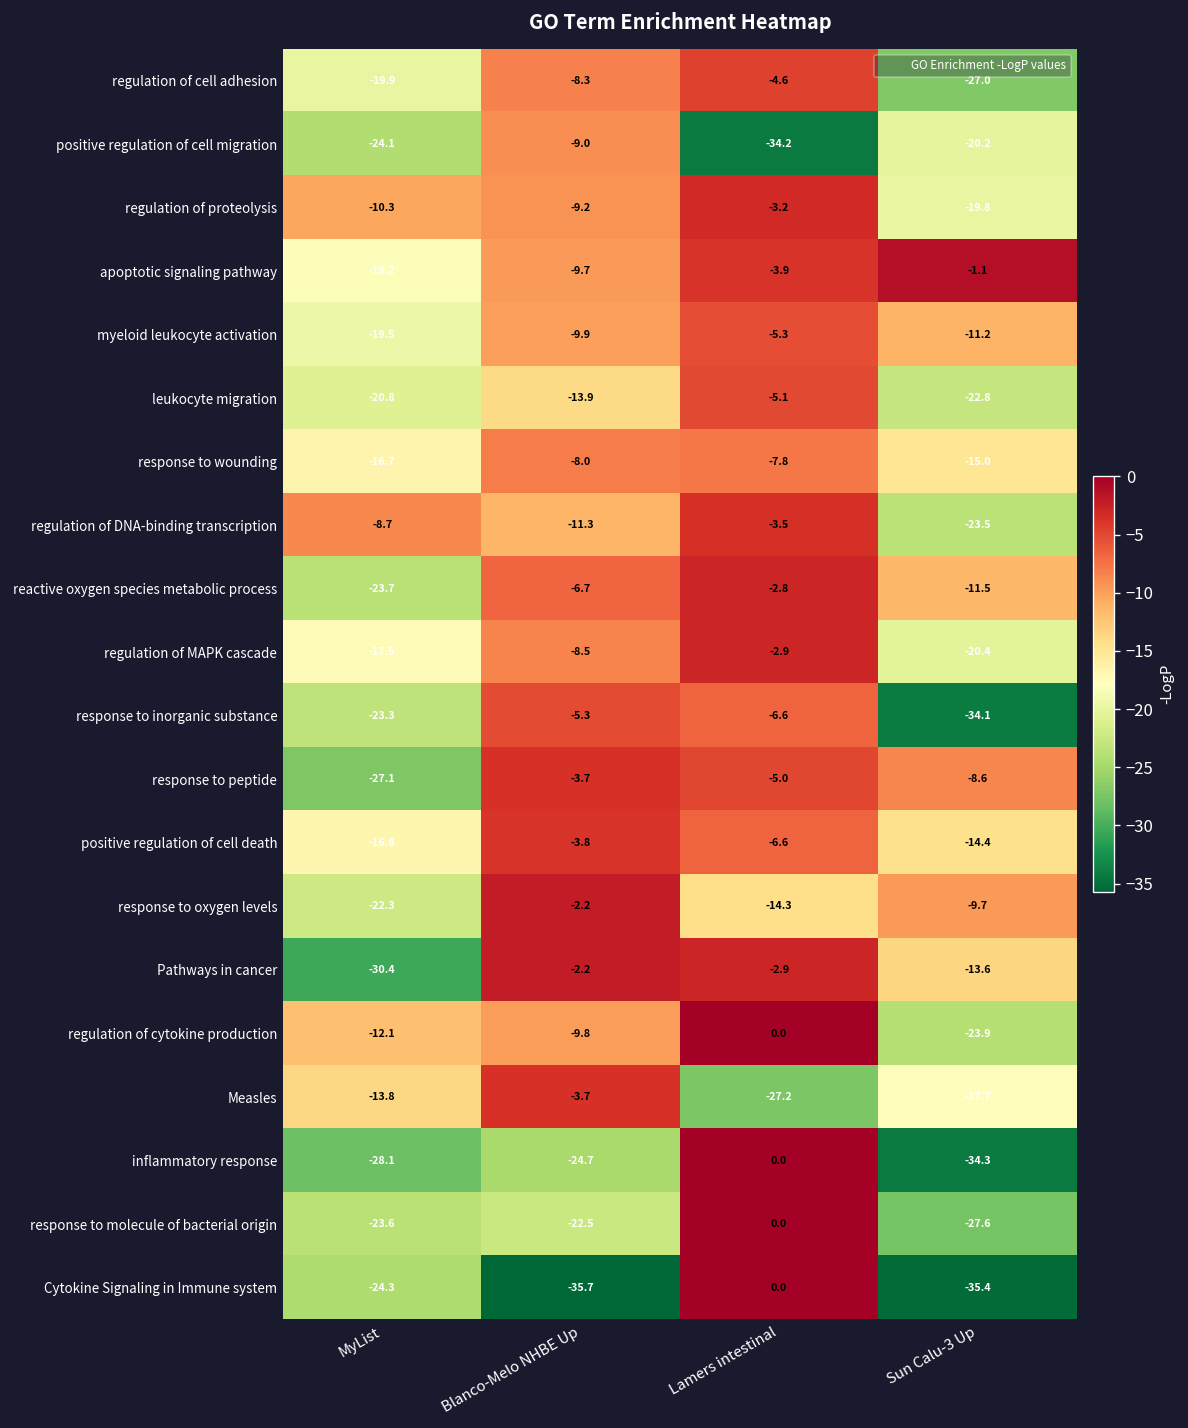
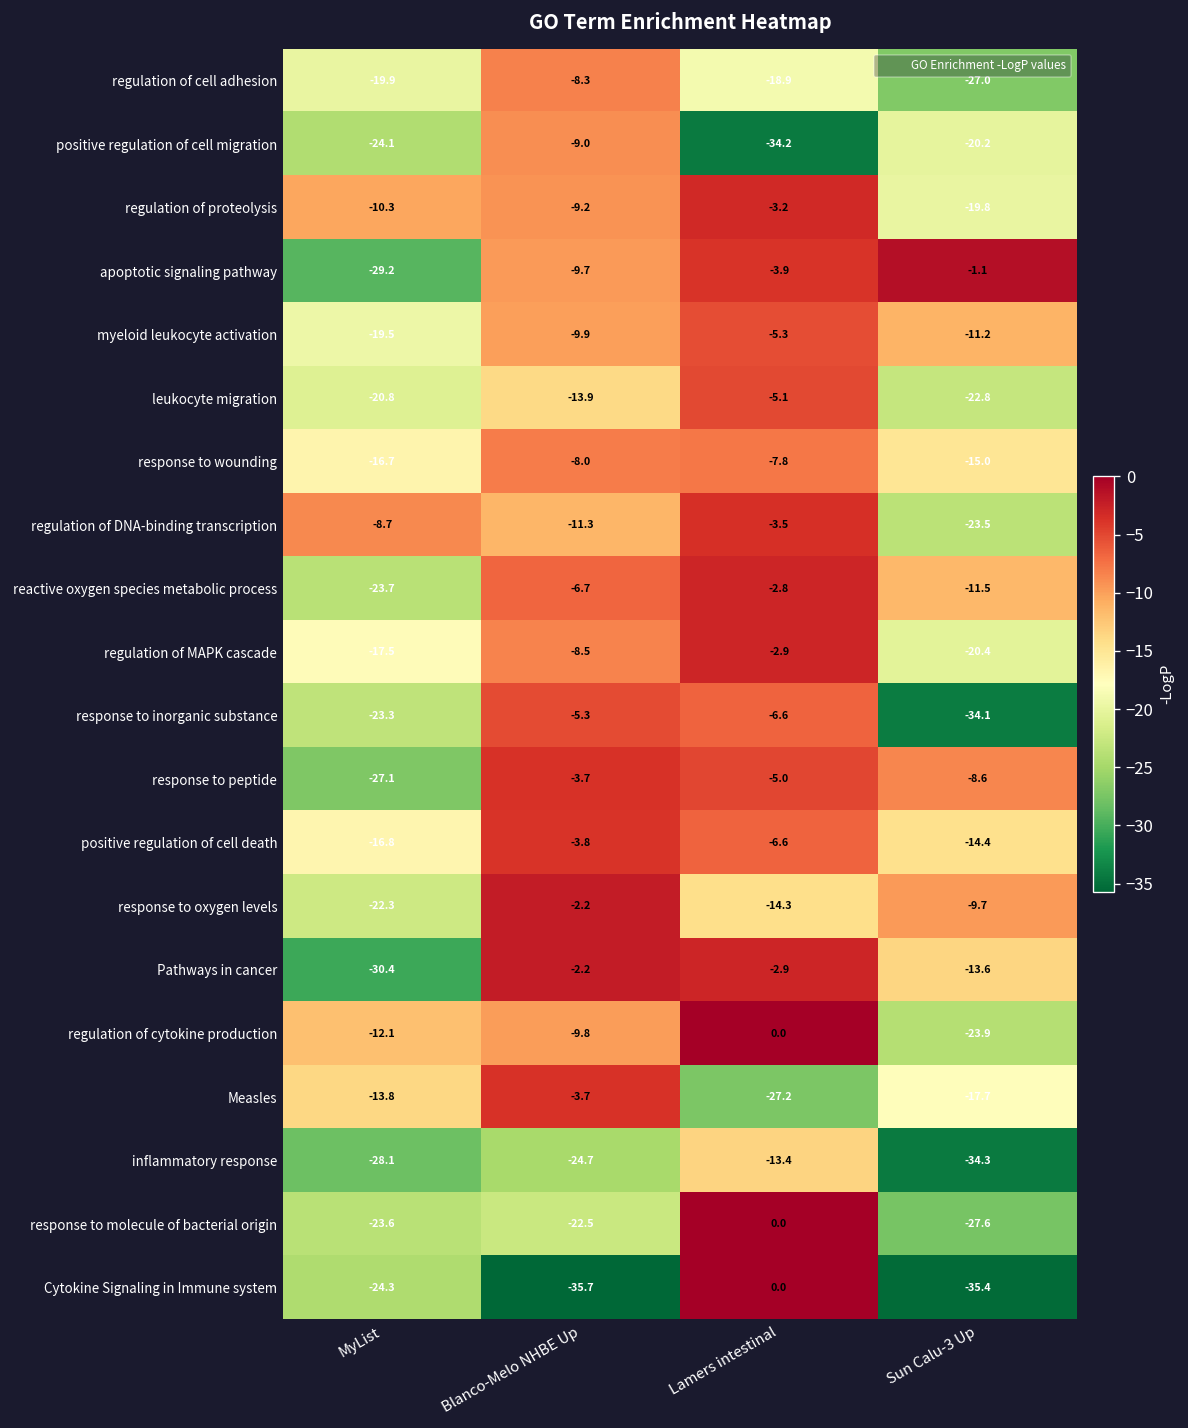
  {
    "regulation of cell adhesion": {
      "MyList": -19.9,
      "Blanco-Melo NHBE Up": -8.3,
-     "Lamers intestinal": -4.6
+     "Lamers intestinal": -18.9
    },
    "positive regulation of cell migration": {
      "MyList": -24.1,
      "Blanco-Melo NHBE Up": -9.0,
      "Lamers intestinal": -34.2,
      "Sun Calu-3 Up": -20.2
    },
    "regulation of proteolysis": {
      "MyList": -10.3,
      "Blanco-Melo NHBE Up": -9.2,
      "Lamers intestinal": -3.2,
      "Sun Calu-3 Up": -19.8
    },
    "apoptotic signaling pathway": {
-     "MyList": -18.2,
+     "MyList": -29.2,
      "Blanco-Melo NHBE Up": -9.7,
      "Lamers intestinal": -3.9,
      "Sun Calu-3 Up": -1.1
    },
    "myeloid leukocyte activation": {
      "MyList": -19.5,
      "Blanco-Melo NHBE Up": -9.9,
      "Lamers intestinal": -5.3,
      "Sun Calu-3 Up": -11.2
    },
    "leukocyte migration": {
      "MyList": -20.8,
      "Blanco-Melo NHBE Up": -13.9,
      "Lamers intestinal": -5.1,
      "Sun Calu-3 Up": -22.8
    },
    "response to wounding": {
      "MyList": -16.7,
      "Blanco-Melo NHBE Up": -8.0,
      "Lamers intestinal": -7.8,
      "Sun Calu-3 Up": -15.0
    },
    "regulation of DNA-binding transcription": {
      "MyList": -8.7,
      "Blanco-Melo NHBE Up": -11.3,
      "Lamers intestinal": -3.5,
      "Sun Calu-3 Up": -23.5
    },
    "reactive oxygen species metabolic process": {
      "MyList": -23.7,
      "Blanco-Melo NHBE Up": -6.7,
      "Lamers intestinal": -2.8,
      "Sun Calu-3 Up": -11.5
    },
    "regulation of MAPK cascade": {
      "MyList": -17.5,
      "Blanco-Melo NHBE Up": -8.5,
      "Lamers intestinal": -2.9,
      "Sun Calu-3 Up": -20.4
    },
    "response to inorganic substance": {
      "MyList": -23.3,
      "Blanco-Melo NHBE Up": -5.3,
      "Lamers intestinal": -6.6,
      "Sun Calu-3 Up": -34.1
    },
    "response to peptide": {
      "MyList": -27.1,
      "Blanco-Melo NHBE Up": -3.7,
      "Lamers intestinal": -5.0,
      "Sun Calu-3 Up": -8.6
    },
    "positive regulation of cell death": {
      "MyList": -16.8,
      "Blanco-Melo NHBE Up": -3.8,
      "Lamers intestinal": -6.6,
      "Sun Calu-3 Up": -14.4
    },
    "response to oxygen levels": {
      "MyList": -22.3,
      "Blanco-Melo NHBE Up": -2.2,
      "Lamers intestinal": -14.3,
      "Sun Calu-3 Up": -9.7
    },
    "Pathways in cancer": {
      "MyList": -30.4,
      "Blanco-Melo NHBE Up": -2.2,
      "Lamers intestinal": -2.9,
      "Sun Calu-3 Up": -13.6
    },
    "regulation of cytokine production": {
      "MyList": -12.1,
      "Blanco-Melo NHBE Up": -9.8,
      "Lamers intestinal": 0.0,
      "Sun Calu-3 Up": -23.9
    },
    "Measles": {
      "MyList": -13.8,
      "Blanco-Melo NHBE Up": -3.7,
      "Lamers intestinal": -27.2,
      "Sun Calu-3 Up": -17.7
    },
    "inflammatory response": {
      "MyList": -28.1,
      "Blanco-Melo NHBE Up": -24.7,
-     "Lamers intestinal": 0.0,
+     "Lamers intestinal": -13.4,
      "Sun Calu-3 Up": -34.3
    },
    "response to molecule of bacterial origin": {
      "MyList": -23.6,
      "Blanco-Melo NHBE Up": -22.5,
      "Lamers intestinal": 0.0,
      "Sun Calu-3 Up": -27.6
    },
    "Cytokine Signaling in Immune system": {
      "MyList": -24.3,
      "Blanco-Melo NHBE Up": -35.7,
      "Lamers intestinal": 0.0,
      "Sun Calu-3 Up": -35.4
    }
  }
